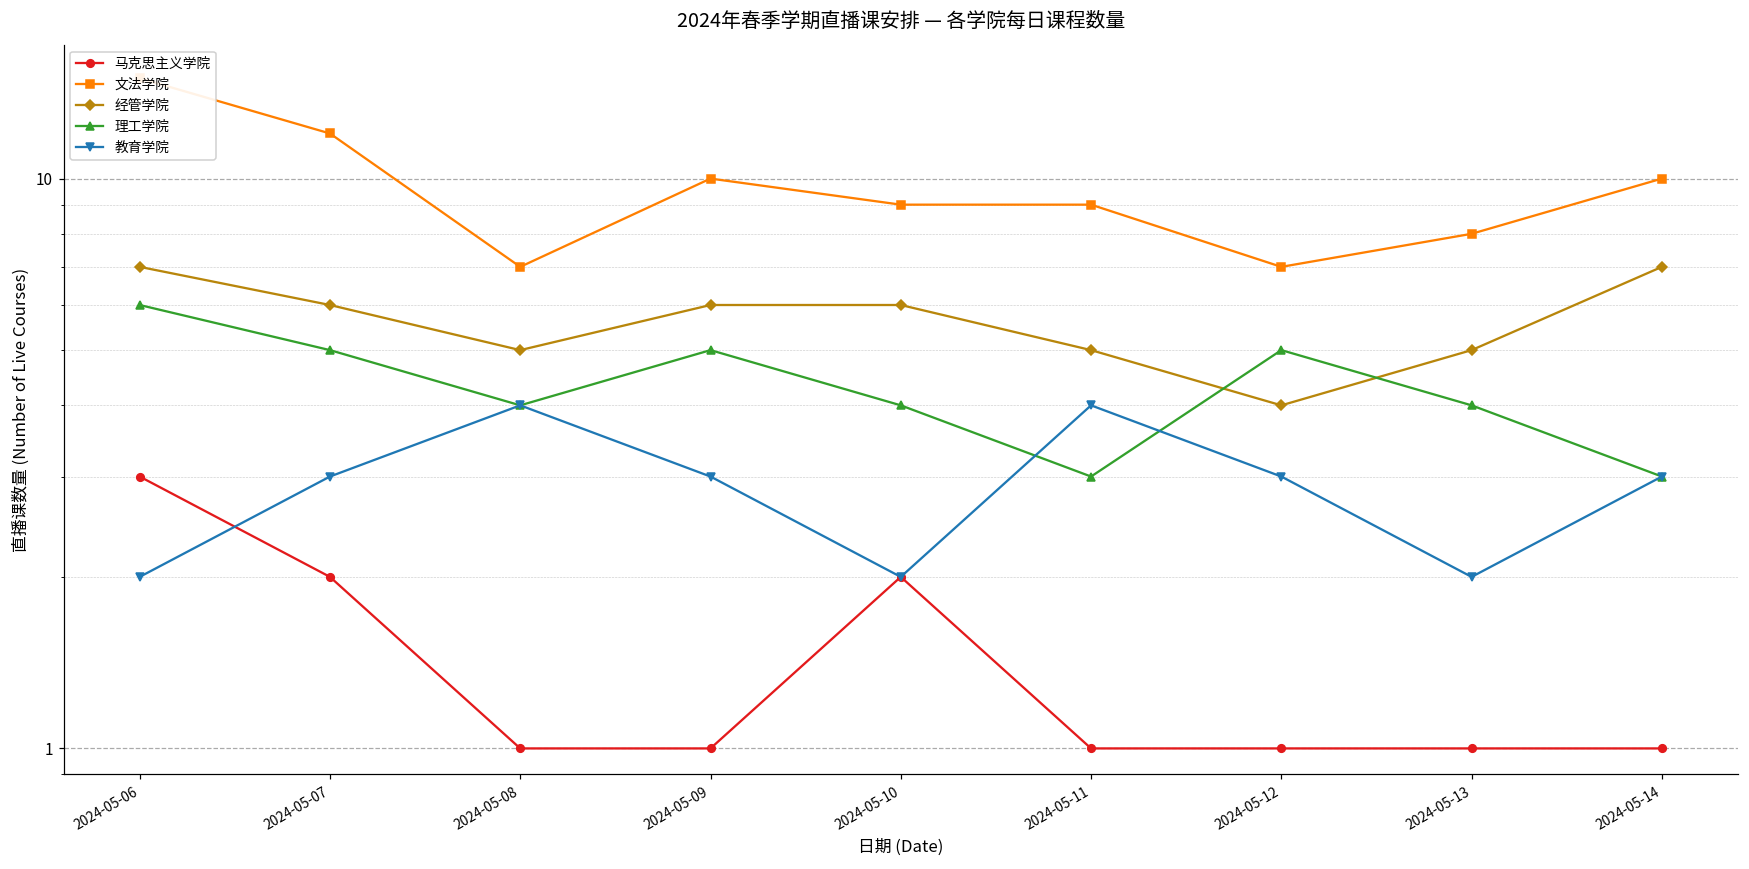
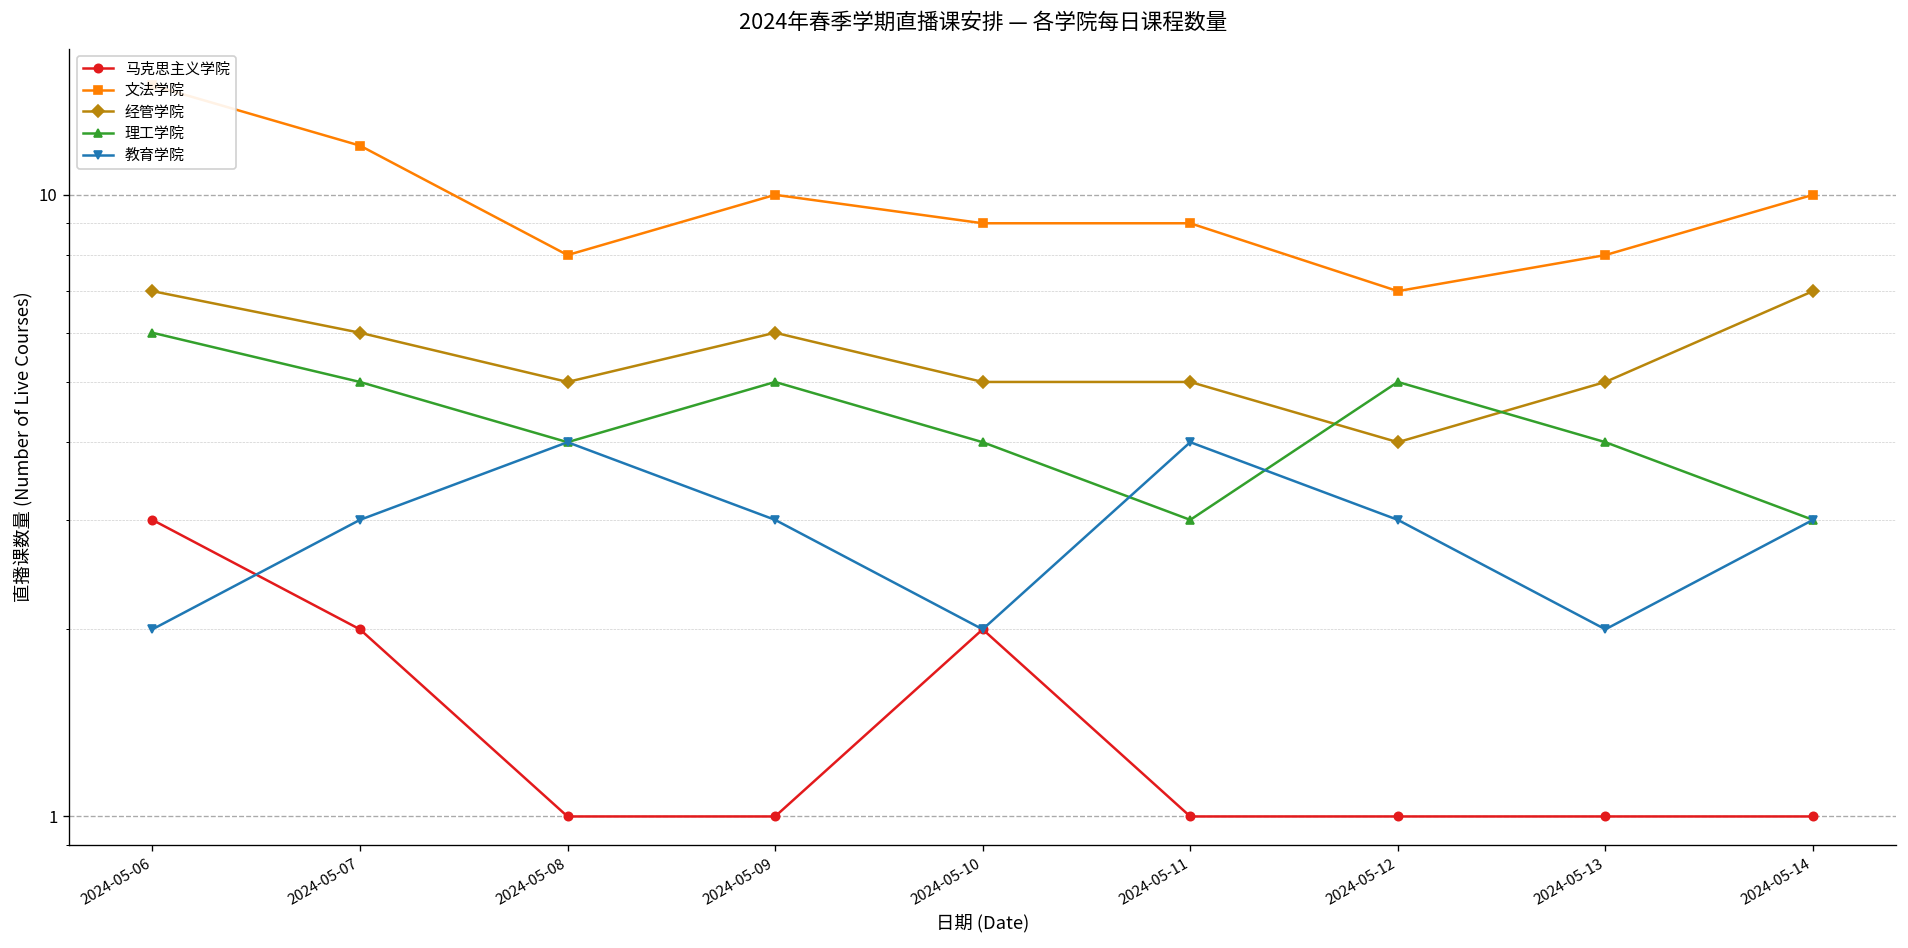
  {
    "马克思主义学院": {
      "2024-05-06": 3,
      "2024-05-07": 2,
      "2024-05-08": 1,
      "2024-05-09": 1,
      "2024-05-11": 1,
      "2024-05-12": 1,
      "2024-05-13": 1,
      "2024-05-14": 1
    },
    "文法学院": {
      "2024-05-07": 12,
-     "2024-05-08": 7,
+     "2024-05-08": 8,
      "2024-05-09": 10,
      "2024-05-10": 9,
      "2024-05-11": 9,
      "2024-05-12": 7,
      "2024-05-13": 8,
      "2024-05-14": 10
    },
    "经管学院": {
      "2024-05-06": 7,
      "2024-05-07": 6,
      "2024-05-08": 5,
      "2024-05-09": 6,
-     "2024-05-10": 6,
+     "2024-05-10": 5,
      "2024-05-11": 5,
      "2024-05-12": 4,
      "2024-05-13": 5,
      "2024-05-14": 7
    },
    "理工学院": {
      "2024-05-06": 6,
      "2024-05-07": 5,
      "2024-05-09": 5,
      "2024-05-10": 4,
      "2024-05-11": 3,
      "2024-05-12": 5,
      "2024-05-13": 4
    },
    "教育学院": {
      "2024-05-06": 2,
      "2024-05-07": 3,
      "2024-05-09": 3,
      "2024-05-11": 4,
      "2024-05-12": 3,
      "2024-05-13": 2
    }
  }
